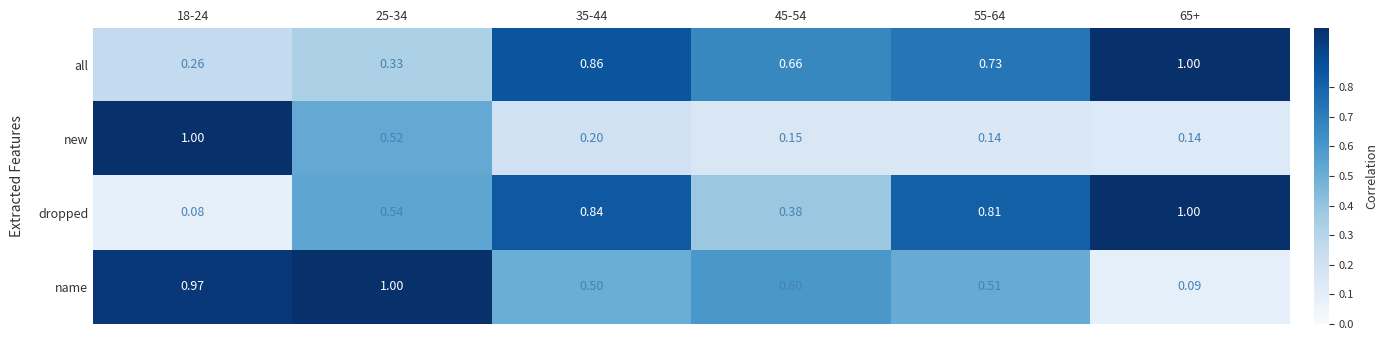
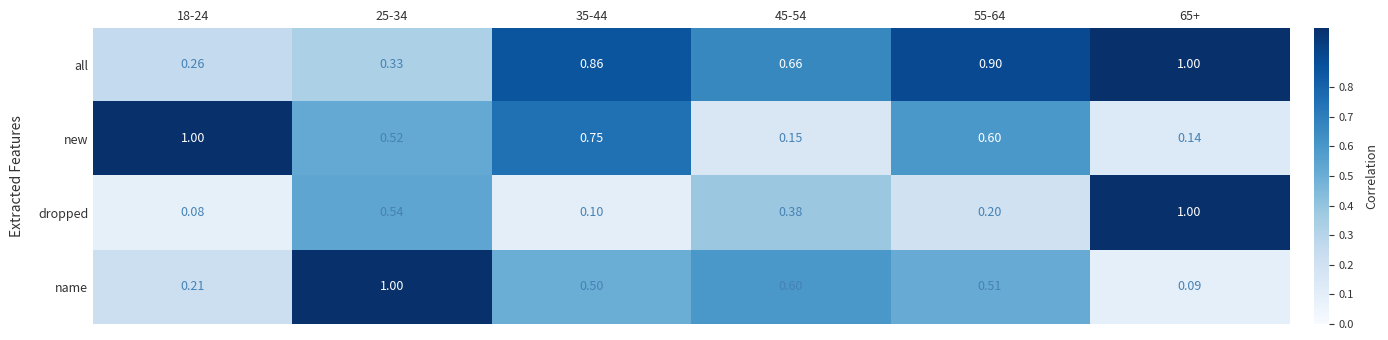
  {
    "all": {
      "18-24": 0.26,
      "25-34": 0.33,
      "35-44": 0.86,
      "45-54": 0.66,
-     "55-64": 0.73,
+     "55-64": 0.90,
      "65+": 1.00
    },
    "new": {
      "18-24": 1.00,
-     "35-44": 0.20,
+     "35-44": 0.75,
      "45-54": 0.15,
-     "55-64": 0.14,
+     "55-64": 0.60,
      "65+": 0.14
    },
    "dropped": {
      "18-24": 0.08,
-     "35-44": 0.84,
+     "35-44": 0.10,
      "45-54": 0.38,
-     "55-64": 0.81,
+     "55-64": 0.20,
      "65+": 1.00
    },
    "name": {
-     "18-24": 0.97,
+     "18-24": 0.21,
      "25-34": 1.00,
      "65+": 0.09
    }
  }
